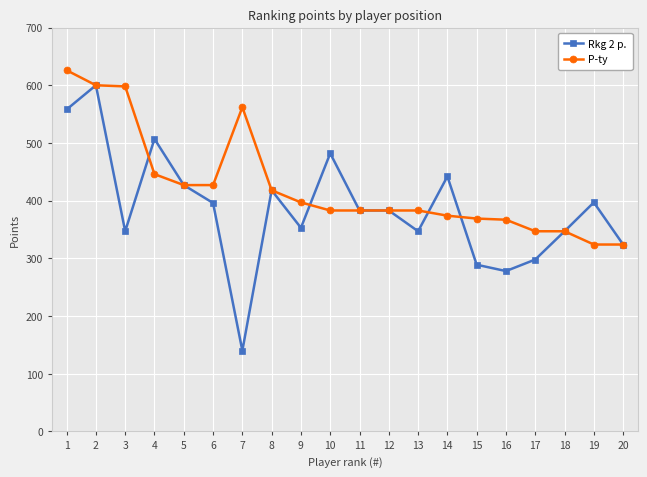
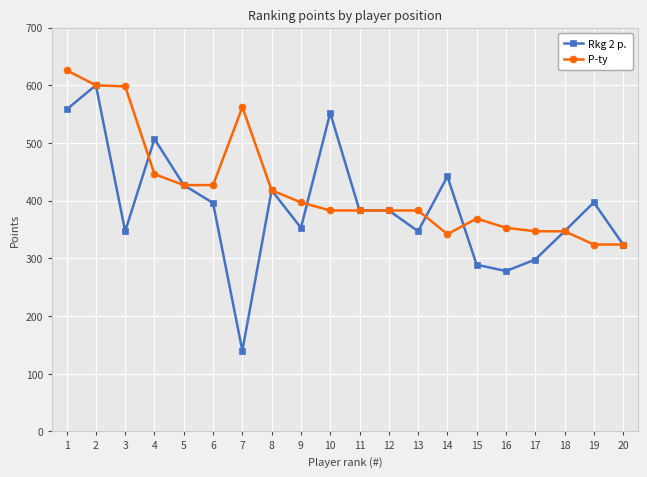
  {
    "Rkg 2 p.": {
      "1": 560,
      "3": 350,
      "4": 510,
      "6": 400,
      "7": 140,
      "9": 350,
-     "10": 480,
+     "10": 550,
      "13": 350,
      "14": 440,
      "15": 290,
      "16": 280,
      "17": 300,
      "19": 400
    },
    "P-ty": {
      "1": 630,
      "3": 600,
      "4": 450,
      "6": 430,
      "7": 560,
      "9": 400,
      "10": 380,
      "13": 380,
-     "14": 370,
+     "14": 340,
      "15": 370,
-     "16": 370,
+     "16": 350,
      "17": 350,
      "19": 320
    }
  }
